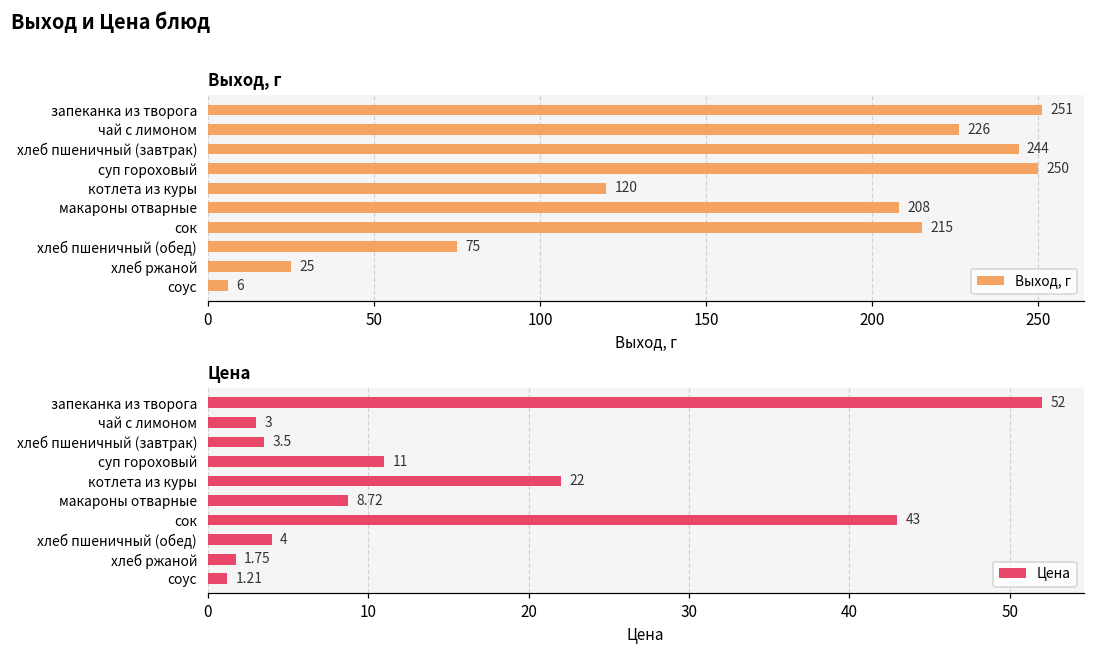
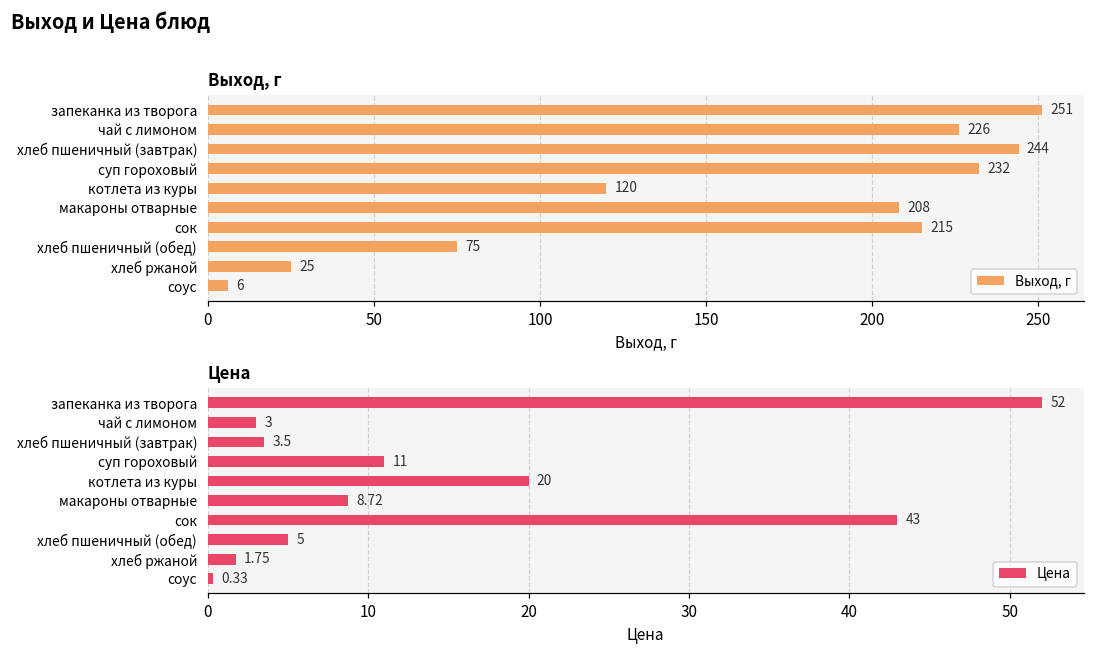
  {
    "Выход, г": {
      "запеканка из творога": 251,
      "чай с лимоном": 226,
      "хлеб пшеничный (завтрак)": 244,
-     "суп гороховый": 250,
+     "суп гороховый": 232,
      "котлета из куры": 120,
      "макароны отварные": 208,
      "сок": 215,
      "хлеб пшеничный (обед)": 75,
      "хлеб ржаной": 25,
      "соус": 6
    },
    "Цена": {
      "запеканка из творога": 52,
      "чай с лимоном": 3,
      "хлеб пшеничный (завтрак)": 3.5,
      "суп гороховый": 11,
-     "котлета из куры": 22,
+     "котлета из куры": 20,
      "макароны отварные": 8.72,
      "сок": 43,
-     "хлеб пшеничный (обед)": 4,
+     "хлеб пшеничный (обед)": 5,
      "хлеб ржаной": 1.75,
-     "соус": 1.21
+     "соус": 0.33
    }
  }
